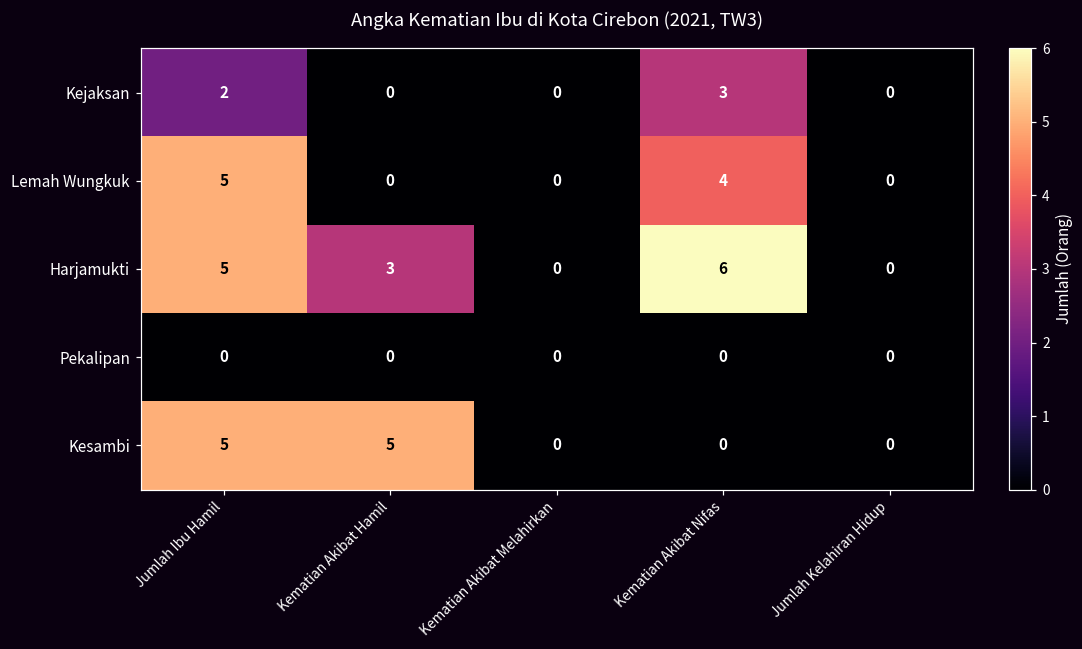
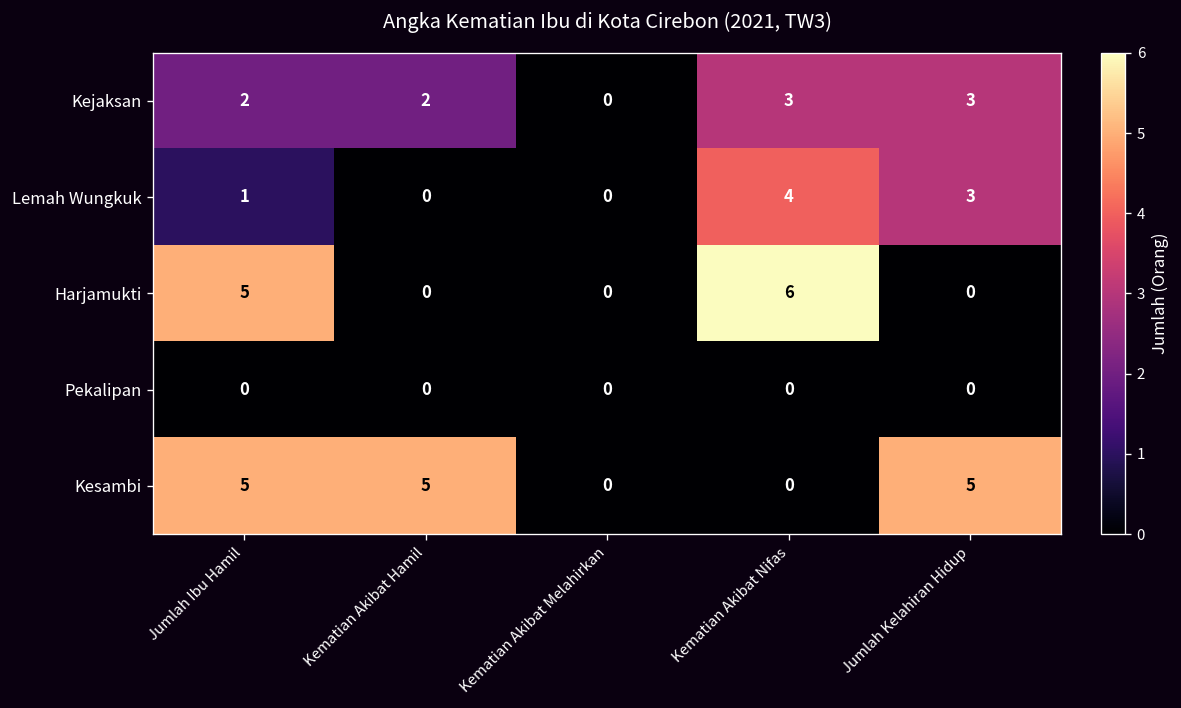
  {
    "Kejaksan": {
      "Jumlah Ibu Hamil": 2,
-     "Kematian Akibat Hamil": 0,
+     "Kematian Akibat Hamil": 2,
      "Kematian Akibat Melahirkan": 0,
      "Kematian Akibat Nifas": 3,
-     "Jumlah Kelahiran Hidup": 0
+     "Jumlah Kelahiran Hidup": 3
    },
    "Lemah Wungkuk": {
-     "Jumlah Ibu Hamil": 5,
+     "Jumlah Ibu Hamil": 1,
      "Kematian Akibat Hamil": 0,
      "Kematian Akibat Melahirkan": 0,
      "Kematian Akibat Nifas": 4,
-     "Jumlah Kelahiran Hidup": 0
+     "Jumlah Kelahiran Hidup": 3
    },
    "Harjamukti": {
      "Jumlah Ibu Hamil": 5,
-     "Kematian Akibat Hamil": 3,
+     "Kematian Akibat Hamil": 0,
      "Kematian Akibat Melahirkan": 0,
      "Kematian Akibat Nifas": 6,
      "Jumlah Kelahiran Hidup": 0
    },
    "Pekalipan": {
      "Jumlah Ibu Hamil": 0,
      "Kematian Akibat Hamil": 0,
      "Kematian Akibat Melahirkan": 0,
      "Kematian Akibat Nifas": 0,
      "Jumlah Kelahiran Hidup": 0
    },
    "Kesambi": {
      "Jumlah Ibu Hamil": 5,
      "Kematian Akibat Hamil": 5,
      "Kematian Akibat Melahirkan": 0,
      "Kematian Akibat Nifas": 0,
-     "Jumlah Kelahiran Hidup": 0
+     "Jumlah Kelahiran Hidup": 5
    }
  }
